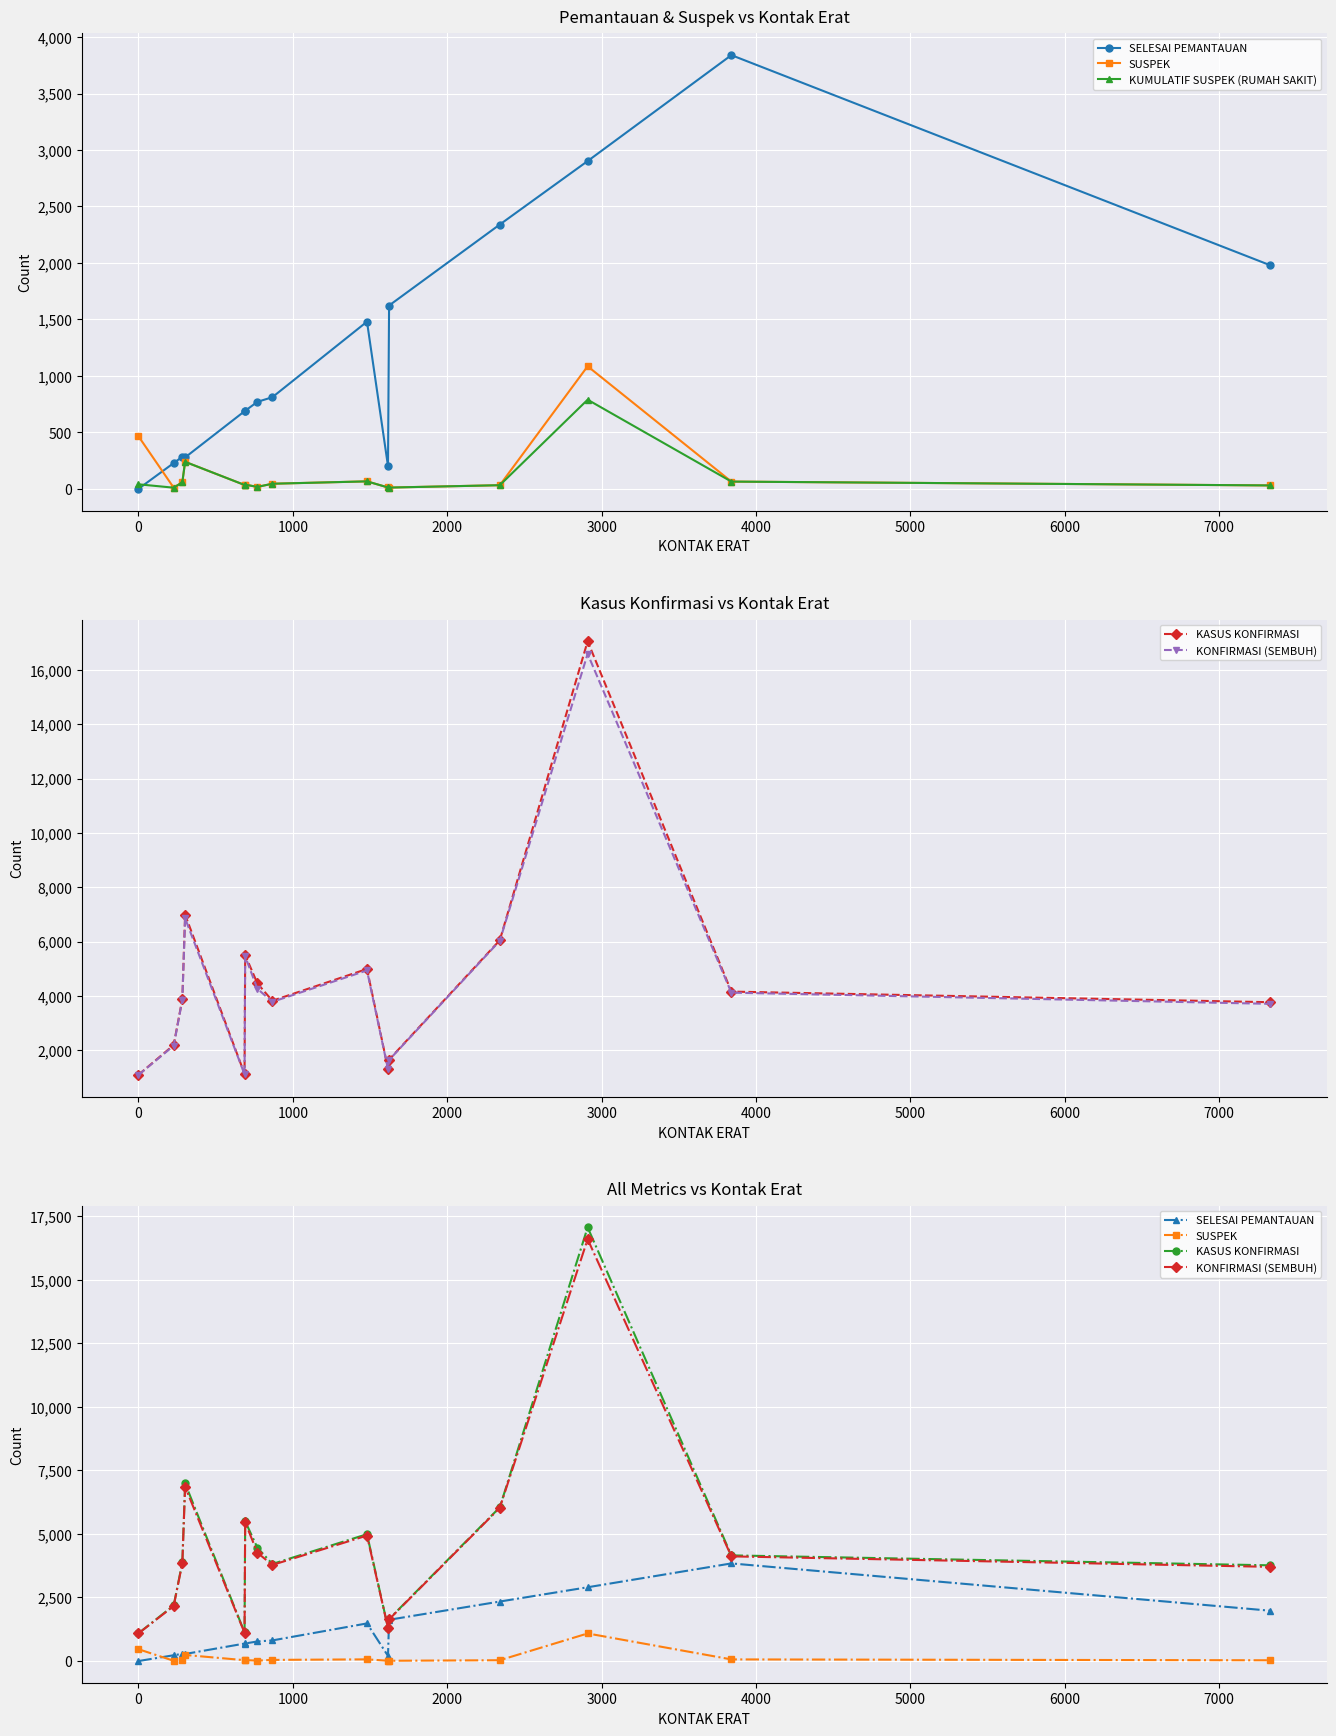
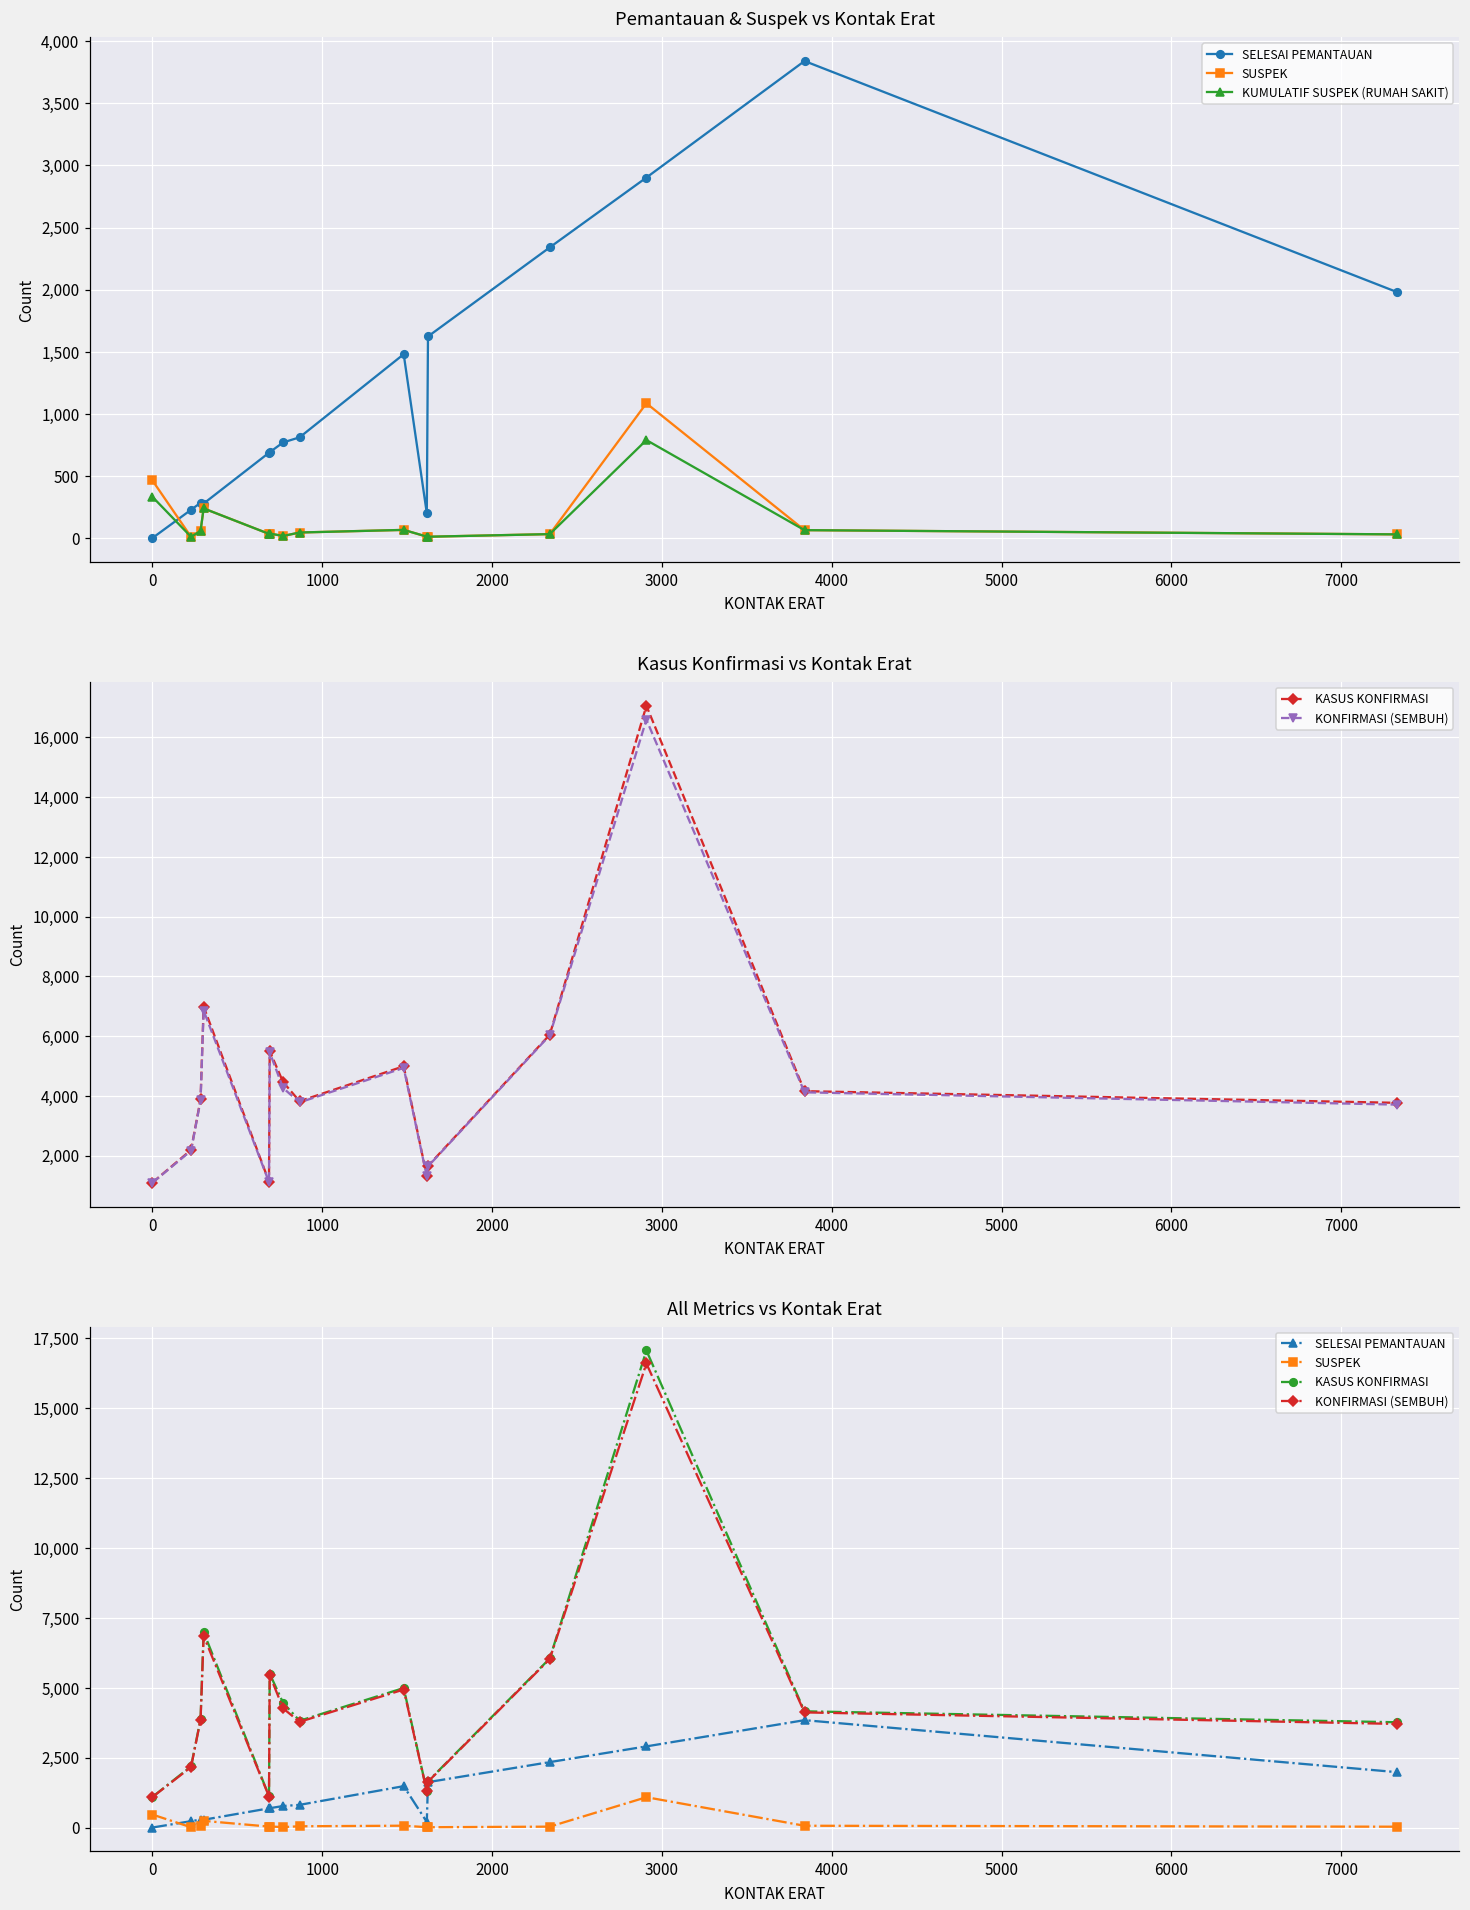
  {
    "Pemantauan & Suspek vs Kontak Erat": {
      "SELESAI PEMANTAUAN": {
        "0": 0
      },
      "SUSPEK": {
        "0": 470
      },
      "KUMULATIF SUSPEK (RUMAH SAKIT)": {
-       "0": 40
+       "0": 330
      }
    },
    "All Metrics vs Kontak Erat": {
      "SELESAI PEMANTAUAN": {
        "0": 0
      },
      "SUSPEK": {
        "0": 500
      }
    }
  }
